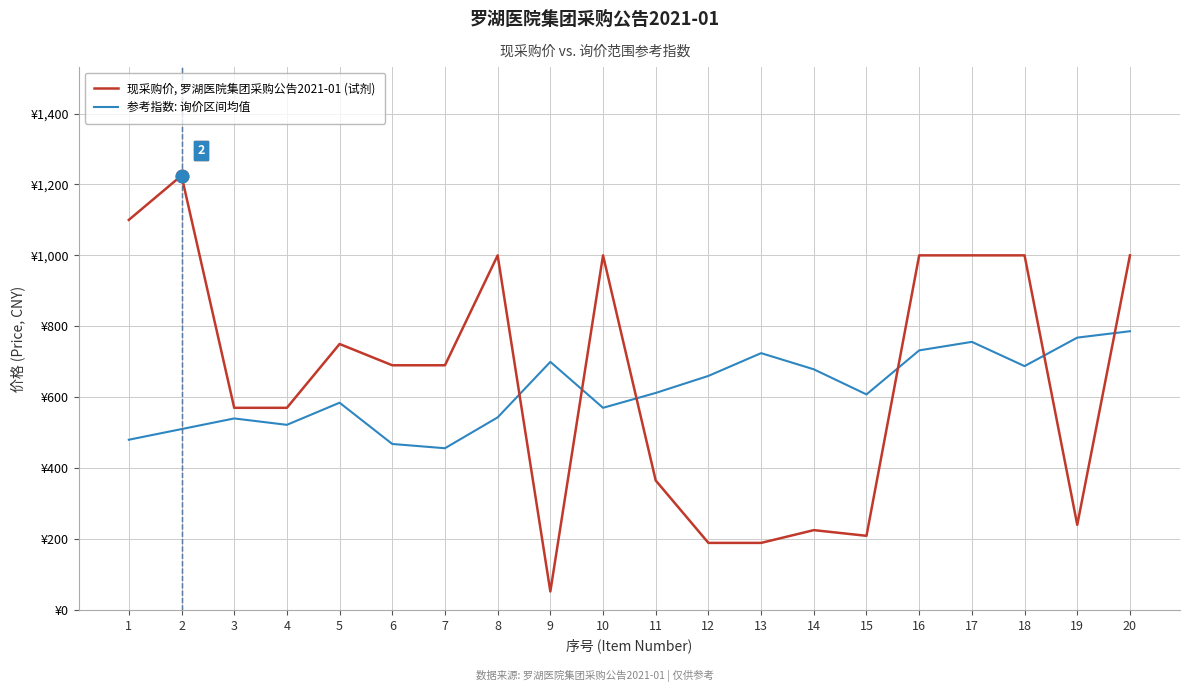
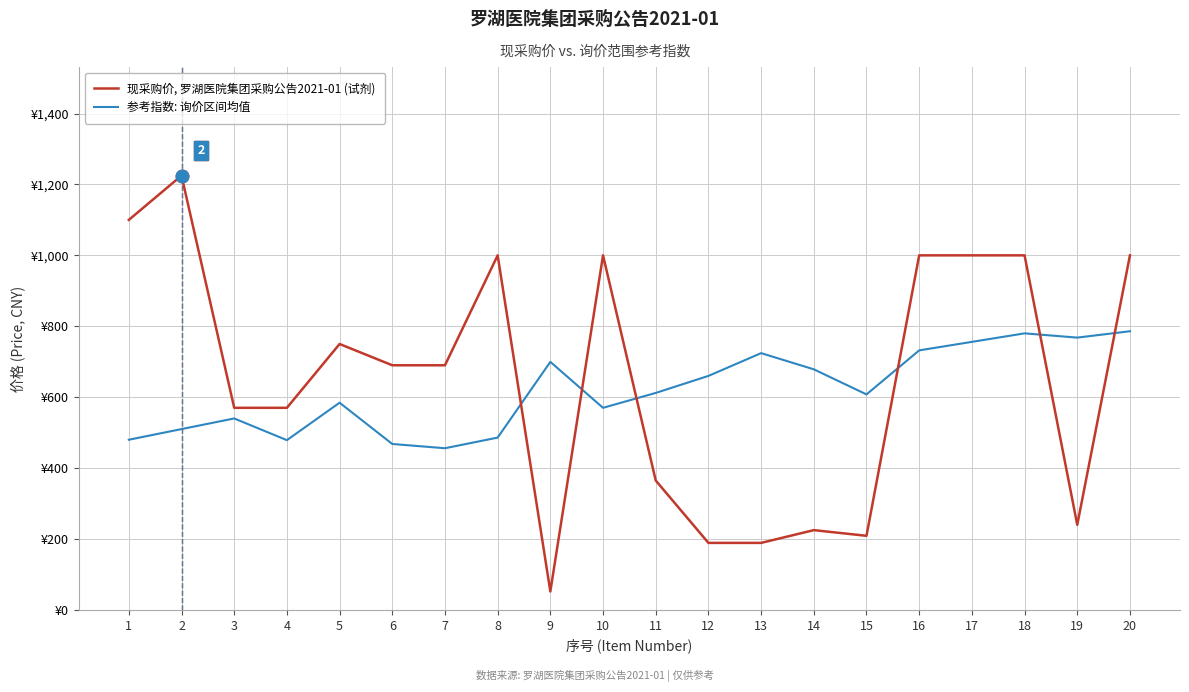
  {
    "参考指数: 询价区间均值": {
      "1": "¥480",
      "2": "¥510",
      "3": "¥540",
-     "4": "¥520",
+     "4": "¥480",
      "5": "¥580",
      "6": "¥470",
      "7": "¥460",
-     "8": "¥540",
+     "8": "¥490",
      "9": "¥700",
      "10": "¥570",
      "11": "¥610",
      "12": "¥660",
      "13": "¥720",
      "14": "¥680",
      "15": "¥610",
      "16": "¥730",
      "17": "¥760",
-     "18": "¥690",
+     "18": "¥780",
      "19": "¥770",
      "20": "¥790"
    }
  }
